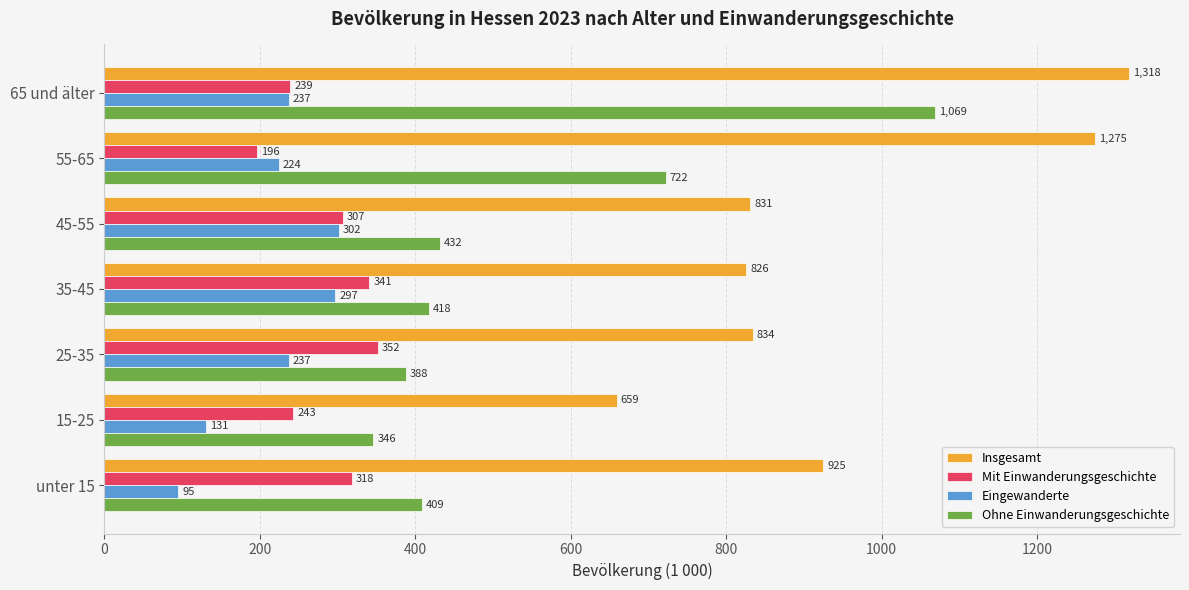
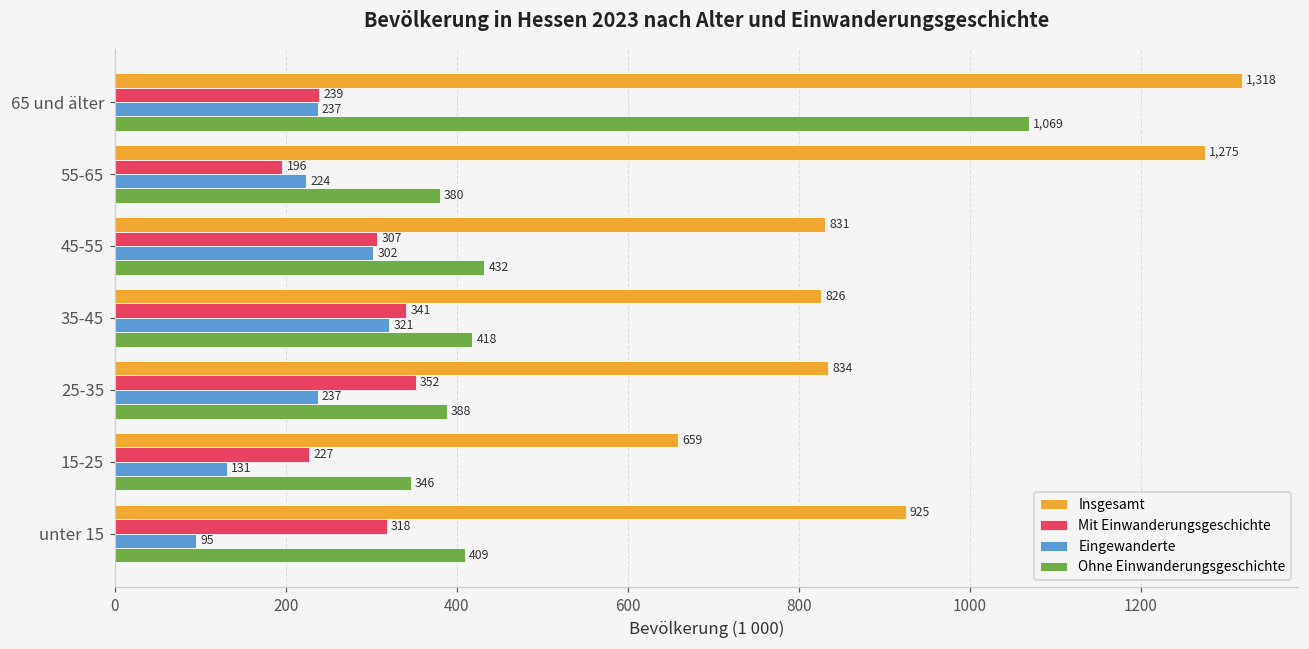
  {
    "Insgesamt": {
      "65 und älter": "1,318",
      "55-65": "1,275",
      "45-55": "831",
      "35-45": "826",
      "25-35": "834",
      "15-25": "659",
      "unter 15": "925"
    },
    "Mit Einwanderungsgeschichte": {
      "65 und älter": "239",
      "55-65": "196",
      "45-55": "307",
      "35-45": "341",
      "25-35": "352",
-     "15-25": "243",
+     "15-25": "227",
      "unter 15": "318"
    },
    "Eingewanderte": {
      "65 und älter": "237",
      "55-65": "224",
      "45-55": "302",
-     "35-45": "297",
+     "35-45": "321",
      "25-35": "237",
      "15-25": "131",
      "unter 15": "95"
    },
    "Ohne Einwanderungsgeschichte": {
      "65 und älter": "1,069",
-     "55-65": "722",
+     "55-65": "380",
      "45-55": "432",
      "35-45": "418",
      "25-35": "388",
      "15-25": "346",
      "unter 15": "409"
    }
  }
